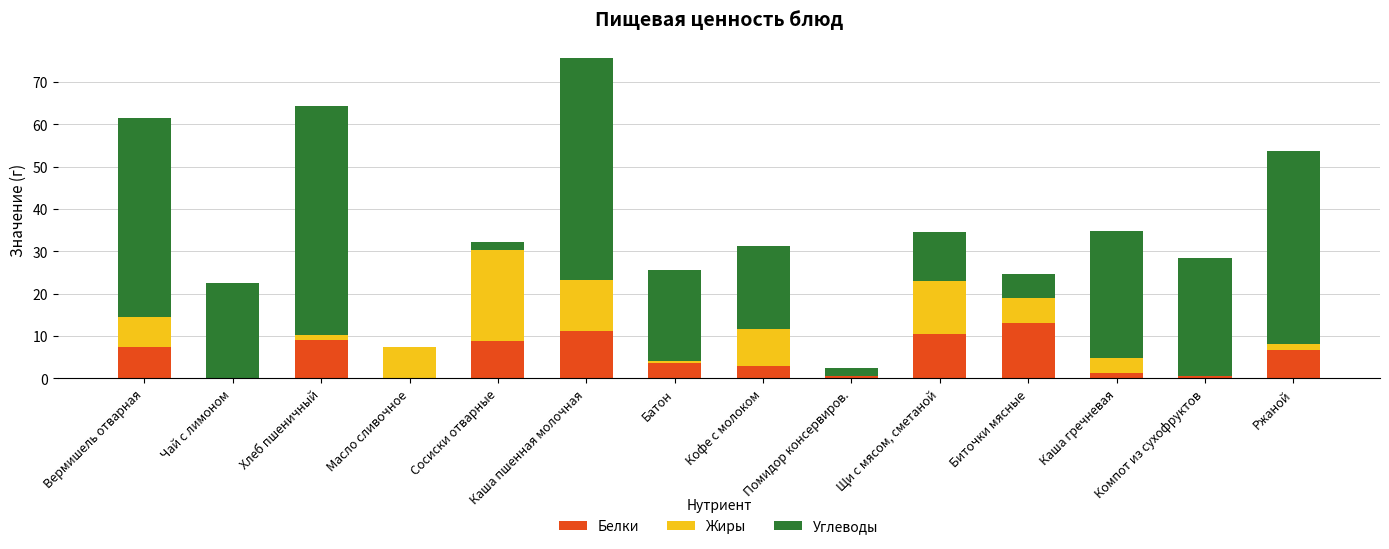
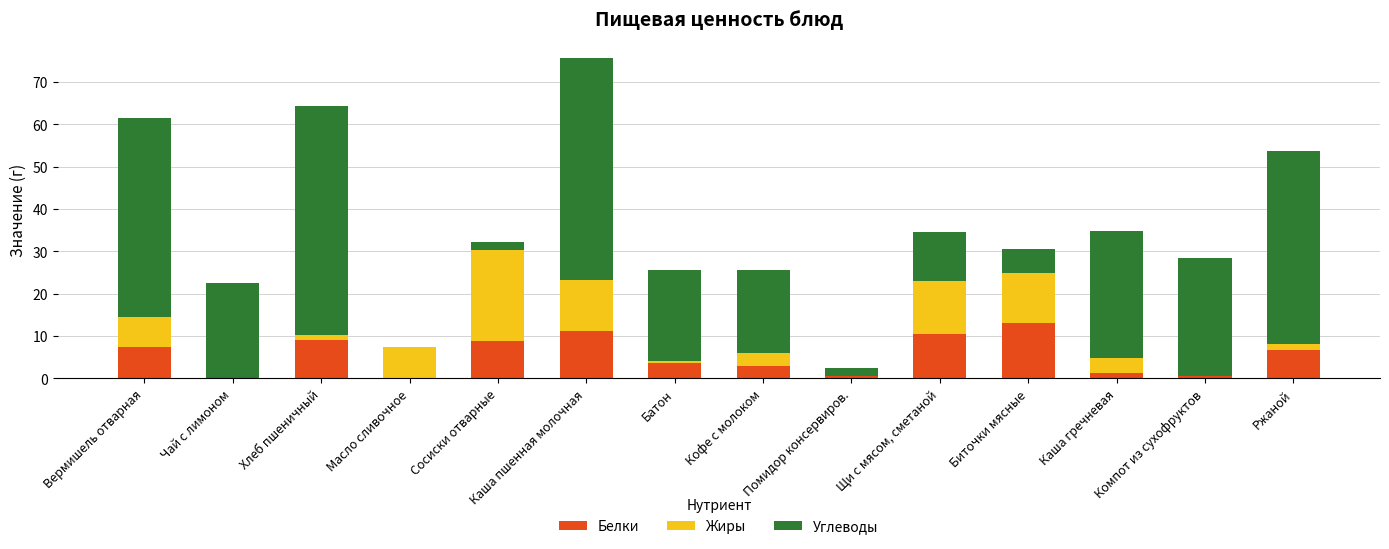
  {
    "Белки": {
      "Вермишель отварная": 7,
      "Хлеб пшеничный": 9,
      "Сосиски отварные": 9,
      "Каша пшенная молочная": 11,
      "Батон": 4,
      "Кофе с молоком": 3,
      "Щи с мясом, сметаной": 10,
      "Биточки мясные": 13,
      "Каша гречневая": 1,
      "Ржаной": 7
    },
    "Жиры": {
      "Вермишель отварная": 7,
      "Хлеб пшеничный": 1,
      "Масло сливочное": 7,
      "Сосиски отварные": 21,
      "Каша пшенная молочная": 12,
-     "Кофе с молоком": 9,
+     "Кофе с молоком": 3,
      "Щи с мясом, сметаной": 12,
-     "Биточки мясные": 6,
+     "Биточки мясные": 12,
      "Каша гречневая": 4,
      "Компот из сухофруктов": 0,
      "Ржаной": 2
    },
    "Углеводы": {
      "Вермишель отварная": 47,
      "Чай с лимоном": 22,
      "Хлеб пшеничный": 54,
      "Сосиски отварные": 2,
      "Каша пшенная молочная": 52,
      "Батон": 22,
      "Кофе с молоком": 20,
      "Помидор консервиров.": 2,
      "Щи с мясом, сметаной": 12,
      "Биточки мясные": 6,
      "Каша гречневая": 30,
      "Компот из сухофруктов": 28,
      "Ржаной": 46
    }
  }
